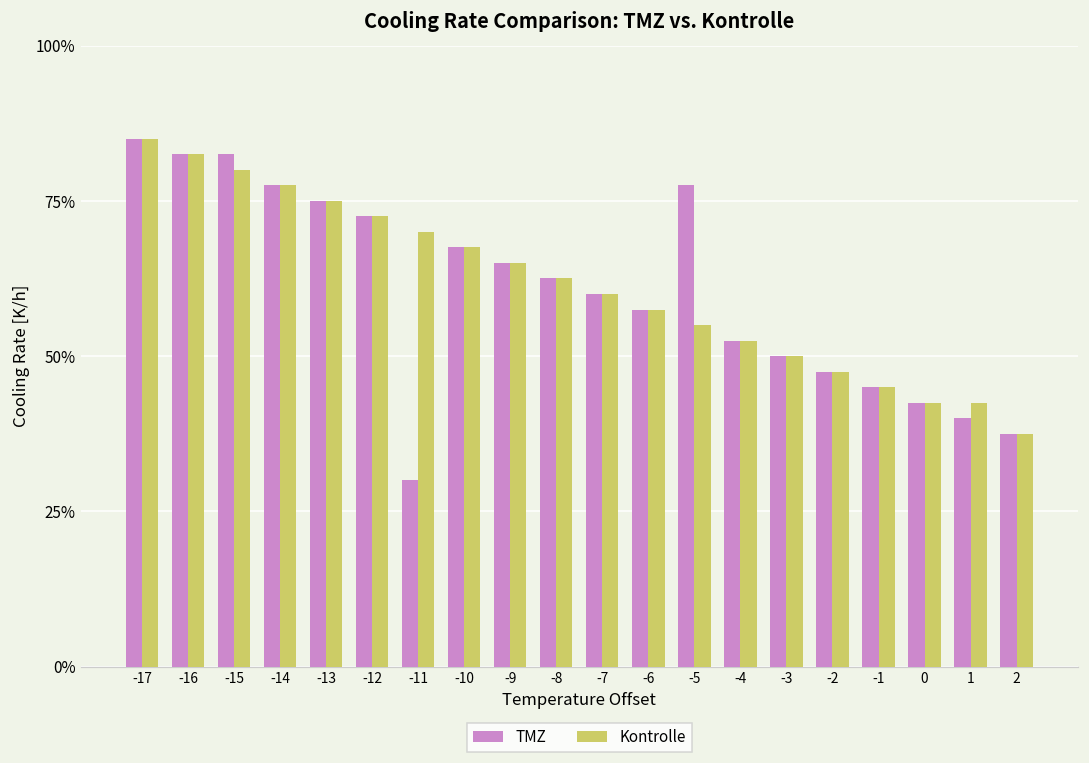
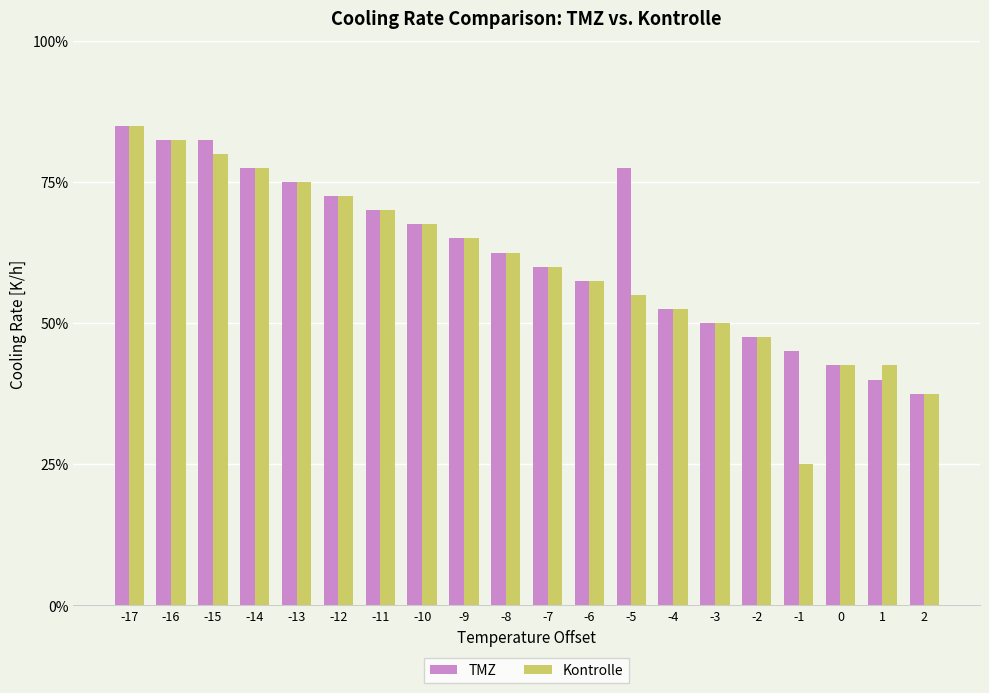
  {
    "TMZ": {
      "-17": "85%",
      "-16": "83%",
      "-15": "83%",
      "-14": "78%",
      "-13": "75%",
      "-12": "73%",
-     "-11": "30%",
+     "-11": "70%",
      "-10": "68%",
      "-9": "65%",
      "-8": "63%",
      "-7": "60%",
      "-6": "57%",
      "-5": "78%",
      "-4": "53%",
      "-3": "50%",
      "-2": "48%",
      "-1": "45%",
      "0": "43%",
      "1": "40%",
      "2": "38%"
    },
    "Kontrolle": {
      "-17": "85%",
      "-16": "83%",
      "-15": "80%",
      "-14": "78%",
      "-13": "75%",
      "-12": "73%",
      "-11": "70%",
      "-10": "68%",
      "-9": "65%",
      "-8": "63%",
      "-7": "60%",
      "-6": "57%",
      "-5": "55%",
      "-4": "53%",
      "-3": "50%",
      "-2": "48%",
-     "-1": "45%",
+     "-1": "25%",
      "0": "43%",
      "1": "43%",
      "2": "38%"
    }
  }
